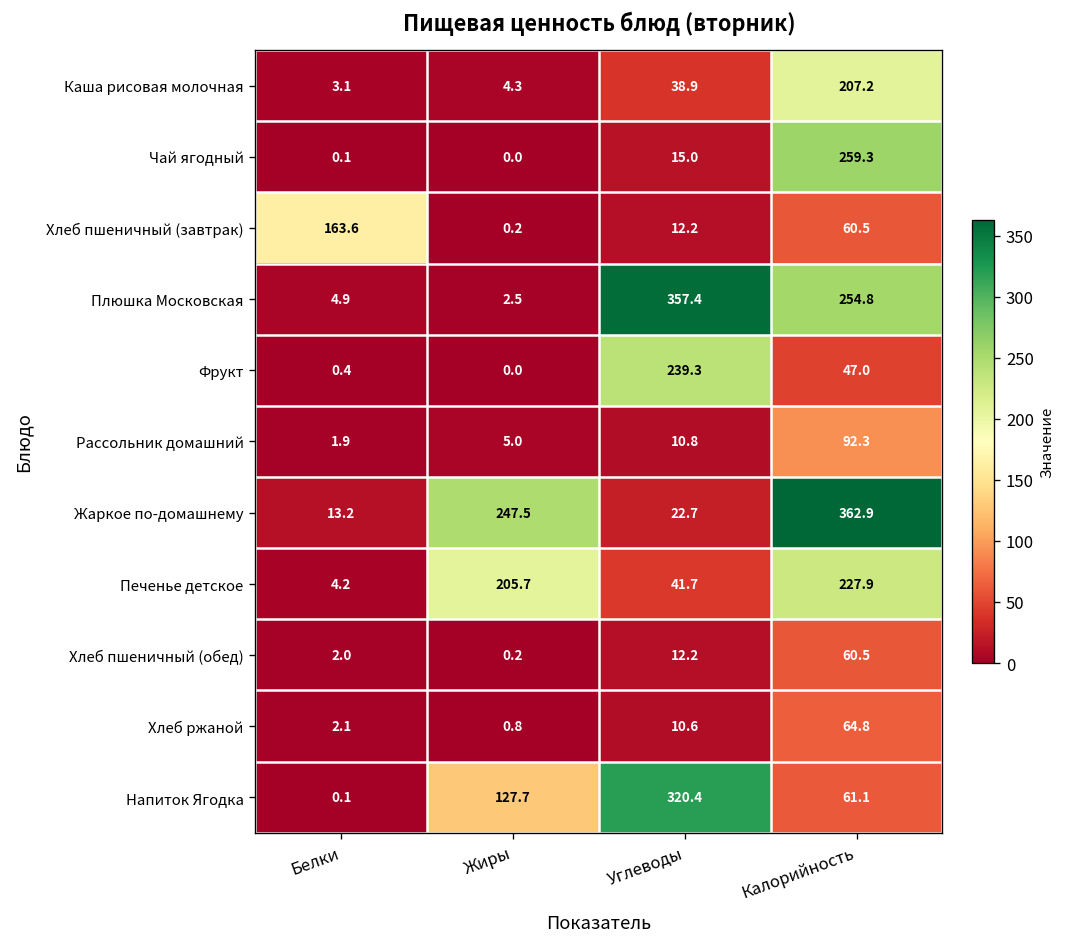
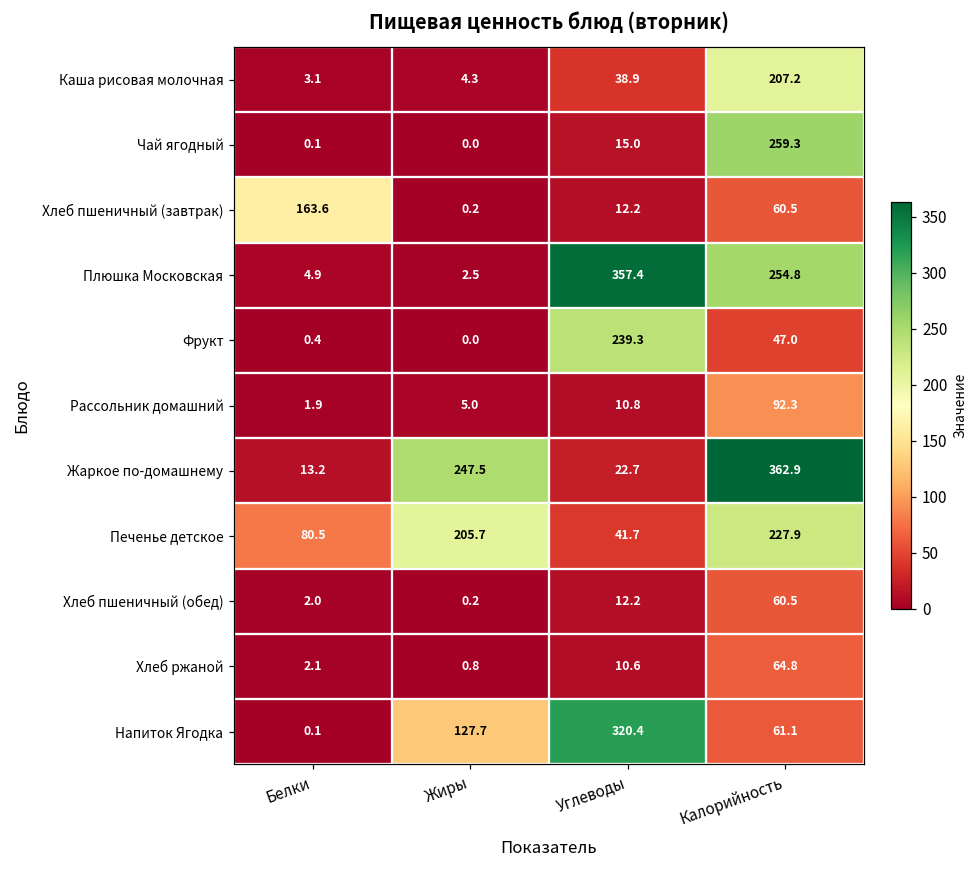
  {
    "Каша рисовая молочная": {
      "Белки": 3.1,
      "Жиры": 4.3,
      "Углеводы": 38.9,
      "Калорийность": 207.2
    },
    "Чай ягодный": {
      "Белки": 0.1,
      "Жиры": 0.0,
      "Углеводы": 15.0,
      "Калорийность": 259.3
    },
    "Хлеб пшеничный (завтрак)": {
      "Белки": 163.6,
      "Жиры": 0.2,
      "Углеводы": 12.2,
      "Калорийность": 60.5
    },
    "Плюшка Московская": {
      "Белки": 4.9,
      "Жиры": 2.5,
      "Углеводы": 357.4,
      "Калорийность": 254.8
    },
    "Фрукт": {
      "Белки": 0.4,
      "Жиры": 0.0,
      "Углеводы": 239.3,
      "Калорийность": 47.0
    },
    "Рассольник домашний": {
      "Белки": 1.9,
      "Жиры": 5.0,
      "Углеводы": 10.8,
      "Калорийность": 92.3
    },
    "Жаркое по-домашнему": {
      "Белки": 13.2,
      "Жиры": 247.5,
      "Углеводы": 22.7,
      "Калорийность": 362.9
    },
    "Печенье детское": {
-     "Белки": 4.2,
+     "Белки": 80.5,
      "Жиры": 205.7,
      "Углеводы": 41.7,
      "Калорийность": 227.9
    },
    "Хлеб пшеничный (обед)": {
      "Белки": 2.0,
      "Жиры": 0.2,
      "Углеводы": 12.2,
      "Калорийность": 60.5
    },
    "Хлеб ржаной": {
      "Белки": 2.1,
      "Жиры": 0.8,
      "Углеводы": 10.6,
      "Калорийность": 64.8
    },
    "Напиток Ягодка": {
      "Белки": 0.1,
      "Жиры": 127.7,
      "Углеводы": 320.4,
      "Калорийность": 61.1
    }
  }
